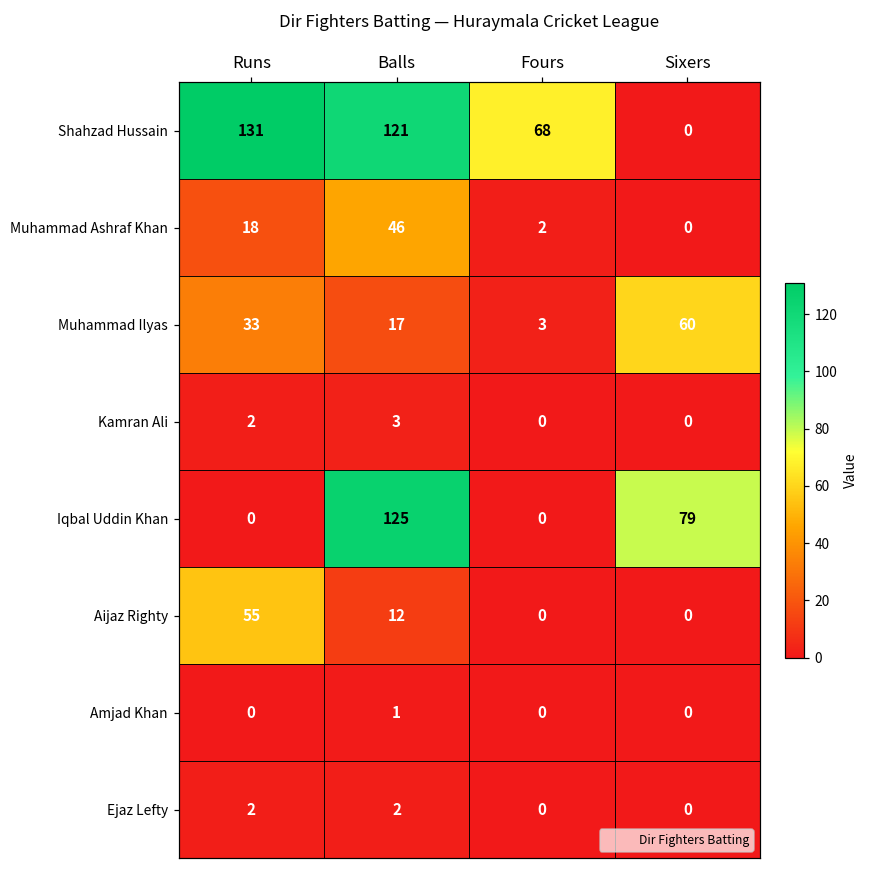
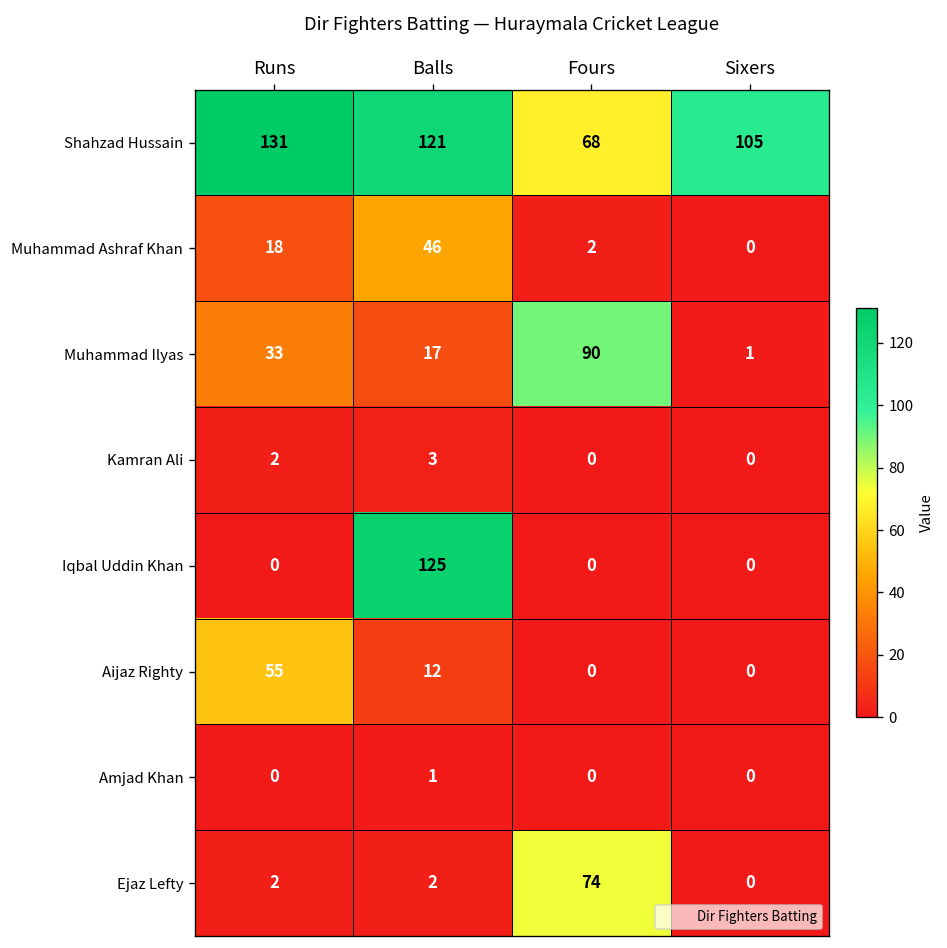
  {
    "Shahzad Hussain": {
      "Runs": 131,
      "Balls": 121,
      "Fours": 68,
-     "Sixers": 0
+     "Sixers": 105
    },
    "Muhammad Ashraf Khan": {
      "Runs": 18,
      "Balls": 46,
      "Fours": 2,
      "Sixers": 0
    },
    "Muhammad Ilyas": {
      "Runs": 33,
      "Balls": 17,
-     "Fours": 3,
-     "Sixers": 60
+     "Fours": 90,
+     "Sixers": 1
    },
    "Kamran Ali": {
      "Runs": 2,
      "Balls": 3,
      "Fours": 0,
      "Sixers": 0
    },
    "Iqbal Uddin Khan": {
      "Runs": 0,
      "Balls": 125,
      "Fours": 0,
-     "Sixers": 79
+     "Sixers": 0
    },
    "Aijaz Righty": {
      "Runs": 55,
      "Balls": 12,
      "Fours": 0,
      "Sixers": 0
    },
    "Amjad Khan": {
      "Runs": 0,
      "Balls": 1,
      "Fours": 0,
      "Sixers": 0
    },
    "Ejaz Lefty": {
      "Runs": 2,
      "Balls": 2,
-     "Fours": 0,
+     "Fours": 74,
      "Sixers": 0
    }
  }
